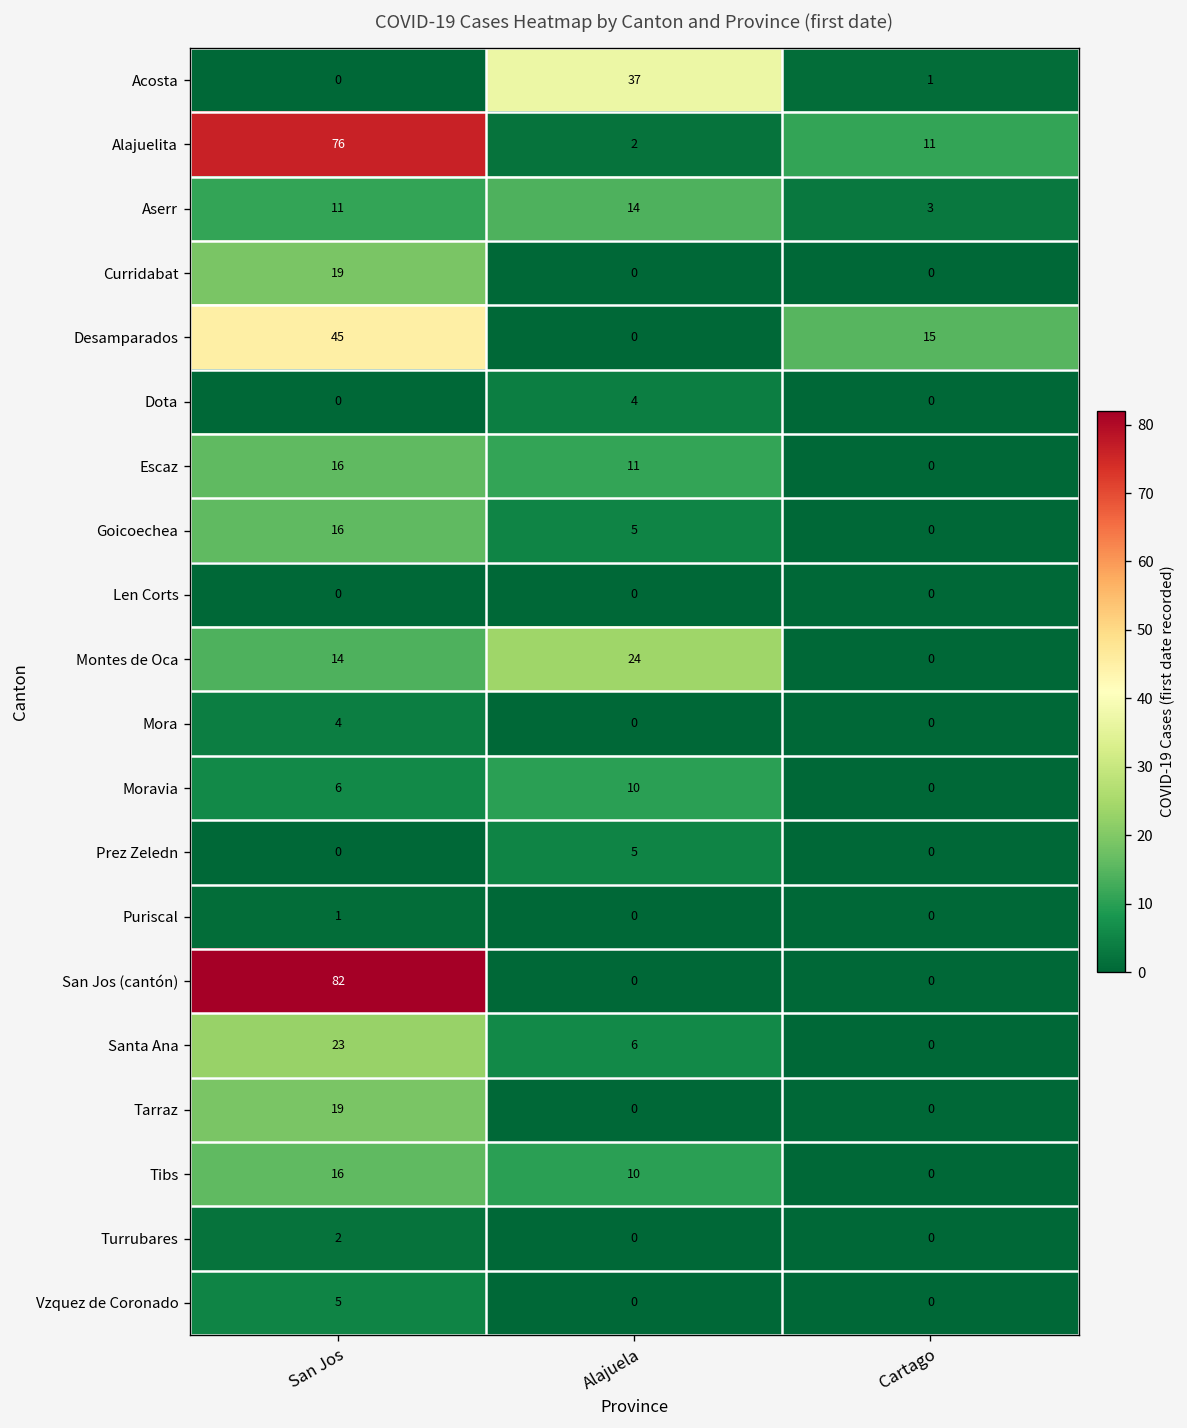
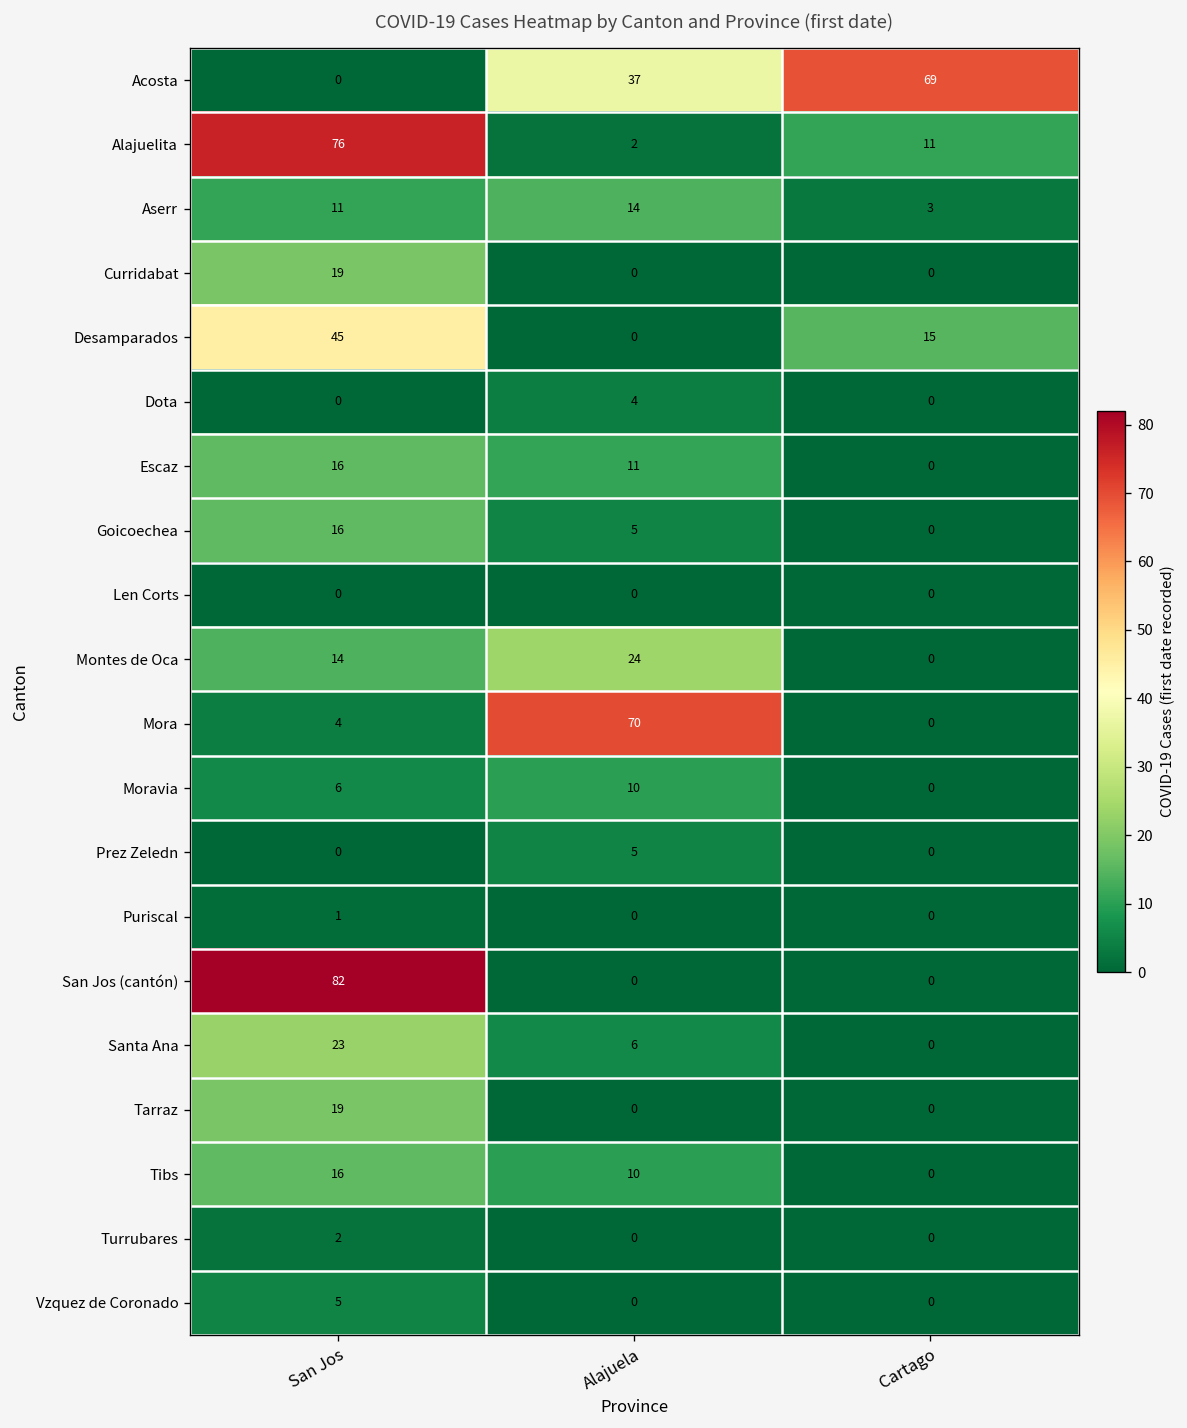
  {
    "Acosta": {
      "San Jos": 0,
      "Alajuela": 37,
-     "Cartago": 1
+     "Cartago": 69
    },
    "Alajuelita": {
      "San Jos": 76,
      "Alajuela": 2,
      "Cartago": 11
    },
    "Aserr": {
      "San Jos": 11,
      "Alajuela": 14,
      "Cartago": 3
    },
    "Curridabat": {
      "San Jos": 19,
      "Alajuela": 0,
      "Cartago": 0
    },
    "Desamparados": {
      "San Jos": 45,
      "Alajuela": 0,
      "Cartago": 15
    },
    "Dota": {
      "San Jos": 0,
      "Alajuela": 4,
      "Cartago": 0
    },
    "Escaz": {
      "San Jos": 16,
      "Alajuela": 11,
      "Cartago": 0
    },
    "Goicoechea": {
      "San Jos": 16,
      "Alajuela": 5,
      "Cartago": 0
    },
    "Len Corts": {
      "San Jos": 0,
      "Alajuela": 0,
      "Cartago": 0
    },
    "Montes de Oca": {
      "San Jos": 14,
      "Alajuela": 24,
      "Cartago": 0
    },
    "Mora": {
      "San Jos": 4,
-     "Alajuela": 0,
+     "Alajuela": 70,
      "Cartago": 0
    },
    "Moravia": {
      "San Jos": 6,
      "Alajuela": 10,
      "Cartago": 0
    },
    "Prez Zeledn": {
      "San Jos": 0,
      "Alajuela": 5,
      "Cartago": 0
    },
    "Puriscal": {
      "San Jos": 1,
      "Alajuela": 0,
      "Cartago": 0
    },
    "San Jos (cantón)": {
      "San Jos": 82,
      "Alajuela": 0,
      "Cartago": 0
    },
    "Santa Ana": {
      "San Jos": 23,
      "Alajuela": 6,
      "Cartago": 0
    },
    "Tarraz": {
      "San Jos": 19,
      "Alajuela": 0,
      "Cartago": 0
    },
    "Tibs": {
      "San Jos": 16,
      "Alajuela": 10,
      "Cartago": 0
    },
    "Turrubares": {
      "San Jos": 2,
      "Alajuela": 0,
      "Cartago": 0
    },
    "Vzquez de Coronado": {
      "San Jos": 5,
      "Alajuela": 0,
      "Cartago": 0
    }
  }
